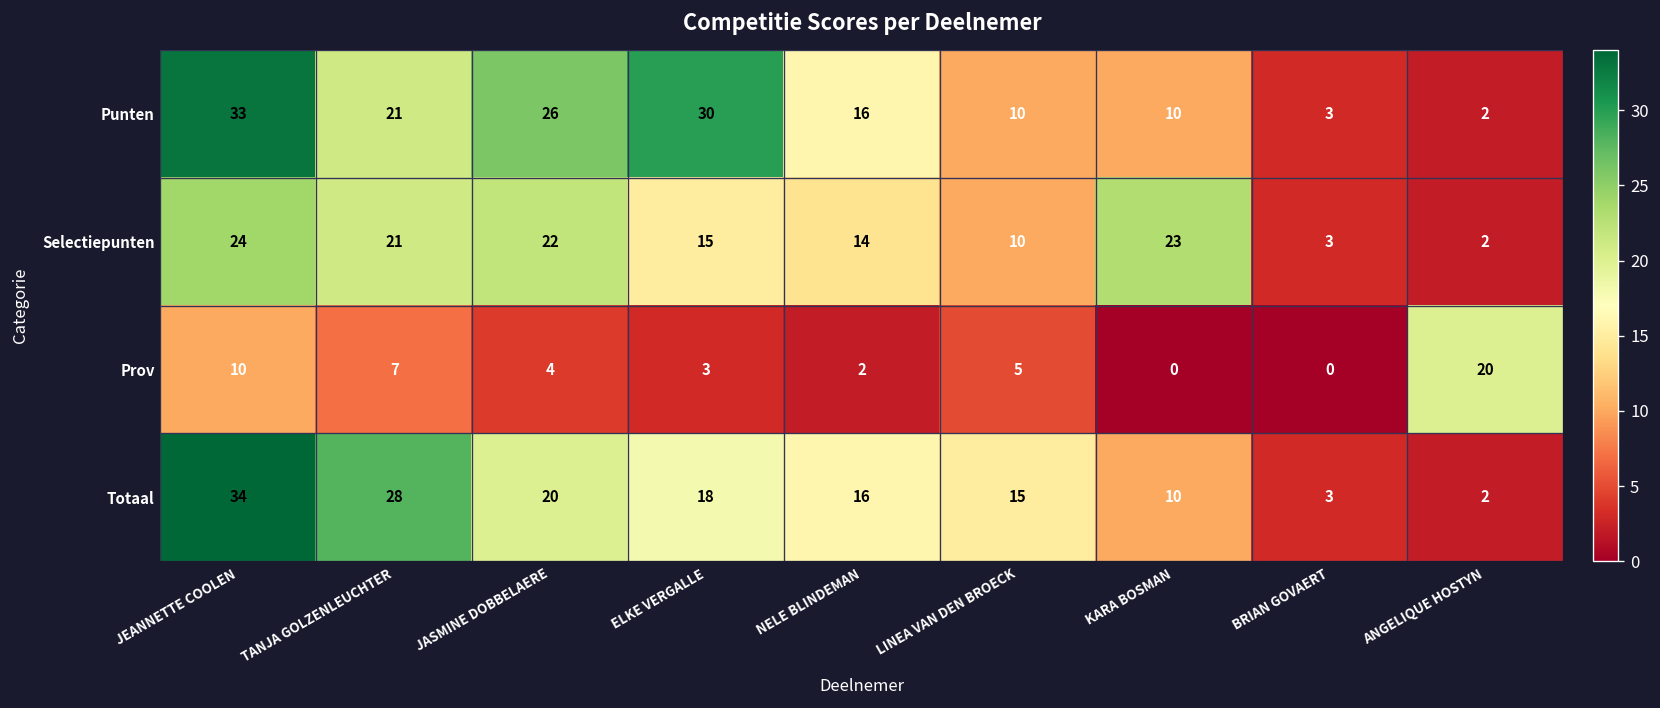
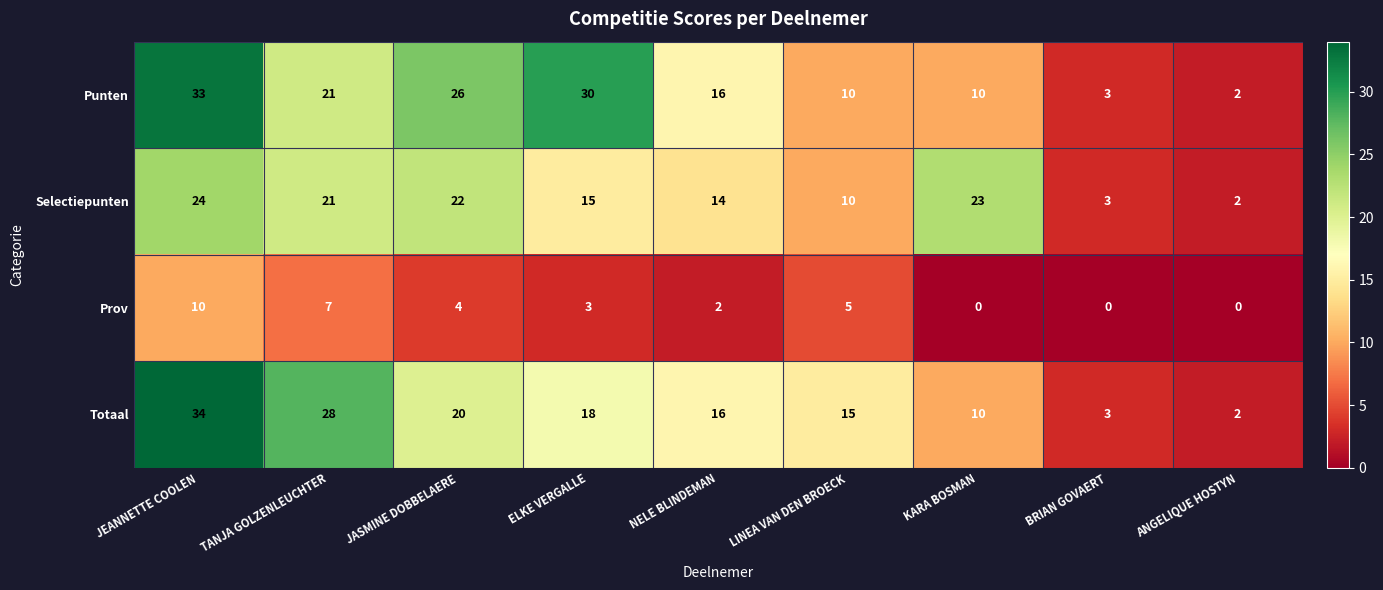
  {
    "Punten": {
      "JEANNETTE COOLEN": 33,
      "TANJA GOLZENLEUCHTER": 21,
      "JASMINE DOBBELAERE": 26,
      "ELKE VERGALLE": 30,
      "NELE BLINDEMAN": 16,
      "LINEA VAN DEN BROECK": 10,
      "KARA BOSMAN": 10,
      "BRIAN GOVAERT": 3,
      "ANGELIQUE HOSTYN": 2
    },
    "Selectiepunten": {
      "JEANNETTE COOLEN": 24,
      "TANJA GOLZENLEUCHTER": 21,
      "JASMINE DOBBELAERE": 22,
      "ELKE VERGALLE": 15,
      "NELE BLINDEMAN": 14,
      "LINEA VAN DEN BROECK": 10,
      "KARA BOSMAN": 23,
      "BRIAN GOVAERT": 3,
      "ANGELIQUE HOSTYN": 2
    },
    "Prov": {
      "JEANNETTE COOLEN": 10,
      "TANJA GOLZENLEUCHTER": 7,
      "JASMINE DOBBELAERE": 4,
      "ELKE VERGALLE": 3,
      "NELE BLINDEMAN": 2,
      "LINEA VAN DEN BROECK": 5,
      "KARA BOSMAN": 0,
      "BRIAN GOVAERT": 0,
-     "ANGELIQUE HOSTYN": 20
+     "ANGELIQUE HOSTYN": 0
    },
    "Totaal": {
      "JEANNETTE COOLEN": 34,
      "TANJA GOLZENLEUCHTER": 28,
      "JASMINE DOBBELAERE": 20,
      "ELKE VERGALLE": 18,
      "NELE BLINDEMAN": 16,
      "LINEA VAN DEN BROECK": 15,
      "KARA BOSMAN": 10,
      "BRIAN GOVAERT": 3,
      "ANGELIQUE HOSTYN": 2
    }
  }
